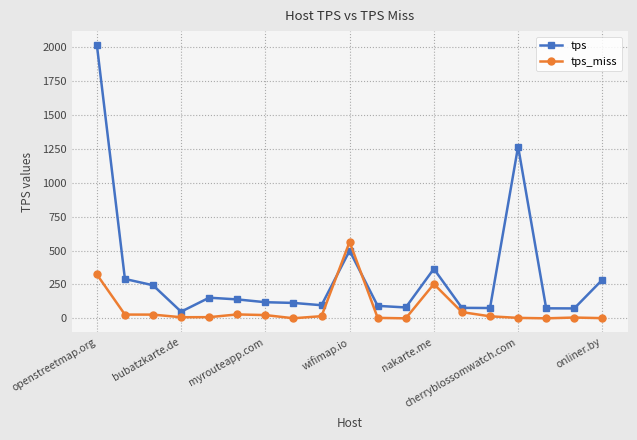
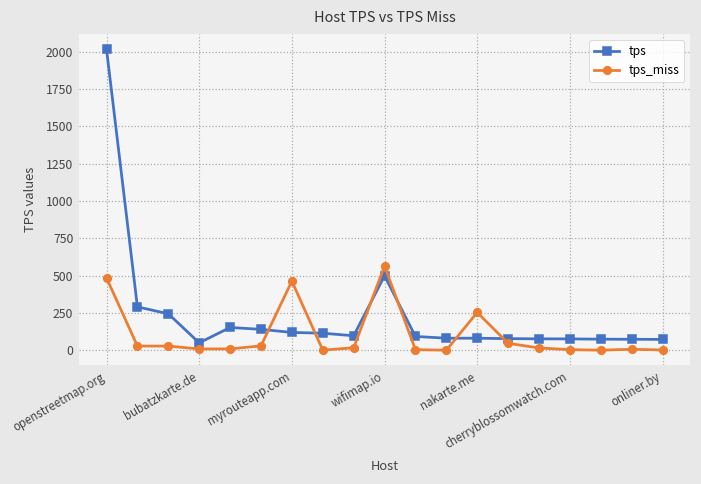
  {
    "tps": {
      "openstreetmap.org": 2020,
      "bubatzkarte.de": 50,
      "myrouteapp.com": 120,
      "wifimap.io": 500,
-     "nakarte.me": 370,
-     "cherryblossomwatch.com": 1270,
-     "onliner.by": 280
+     "nakarte.me": 80,
+     "cherryblossomwatch.com": 80,
+     "onliner.by": 70
    },
    "tps_miss": {
-     "openstreetmap.org": 320,
+     "openstreetmap.org": 480,
      "bubatzkarte.de": 10,
-     "myrouteapp.com": 20,
+     "myrouteapp.com": 460,
      "wifimap.io": 560,
      "nakarte.me": 250,
      "cherryblossomwatch.com": 0,
      "onliner.by": 0
    }
  }
